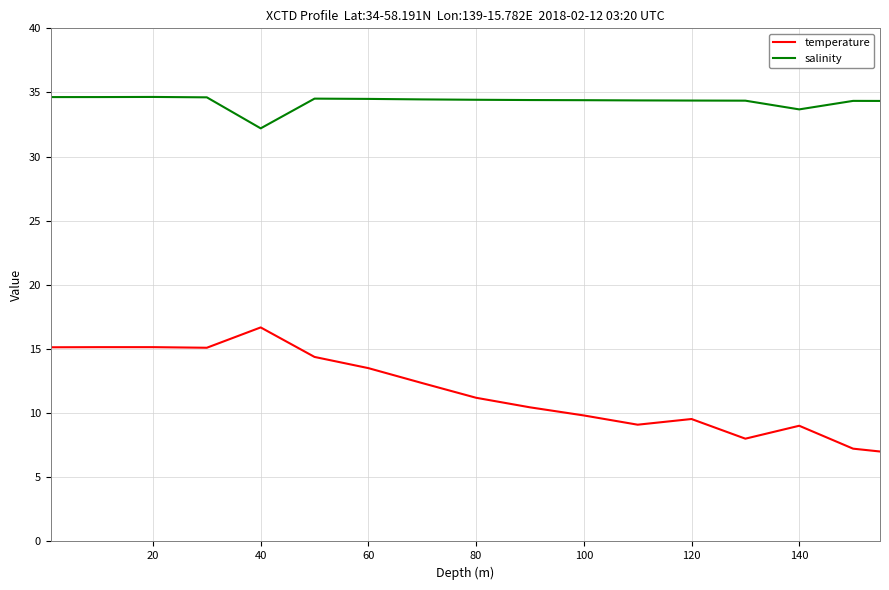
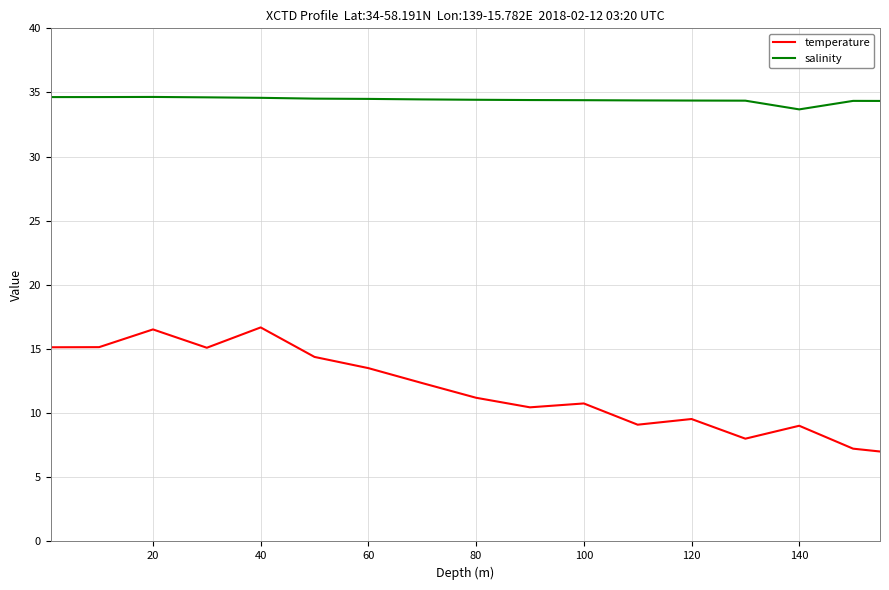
  {
    "temperature": {
-     "20": 15.1,
+     "20": 16.5,
      "40": 16.7,
      "60": 13.5,
      "80": 11.2,
-     "100": 9.8,
+     "100": 10.8,
      "120": 9.5,
      "140": 9.0
    },
    "salinity": {
      "20": 34.7,
-     "40": 32.2,
+     "40": 34.6,
      "60": 34.5,
      "80": 34.4,
      "100": 34.4,
      "120": 34.4,
      "140": 33.7
    }
  }
